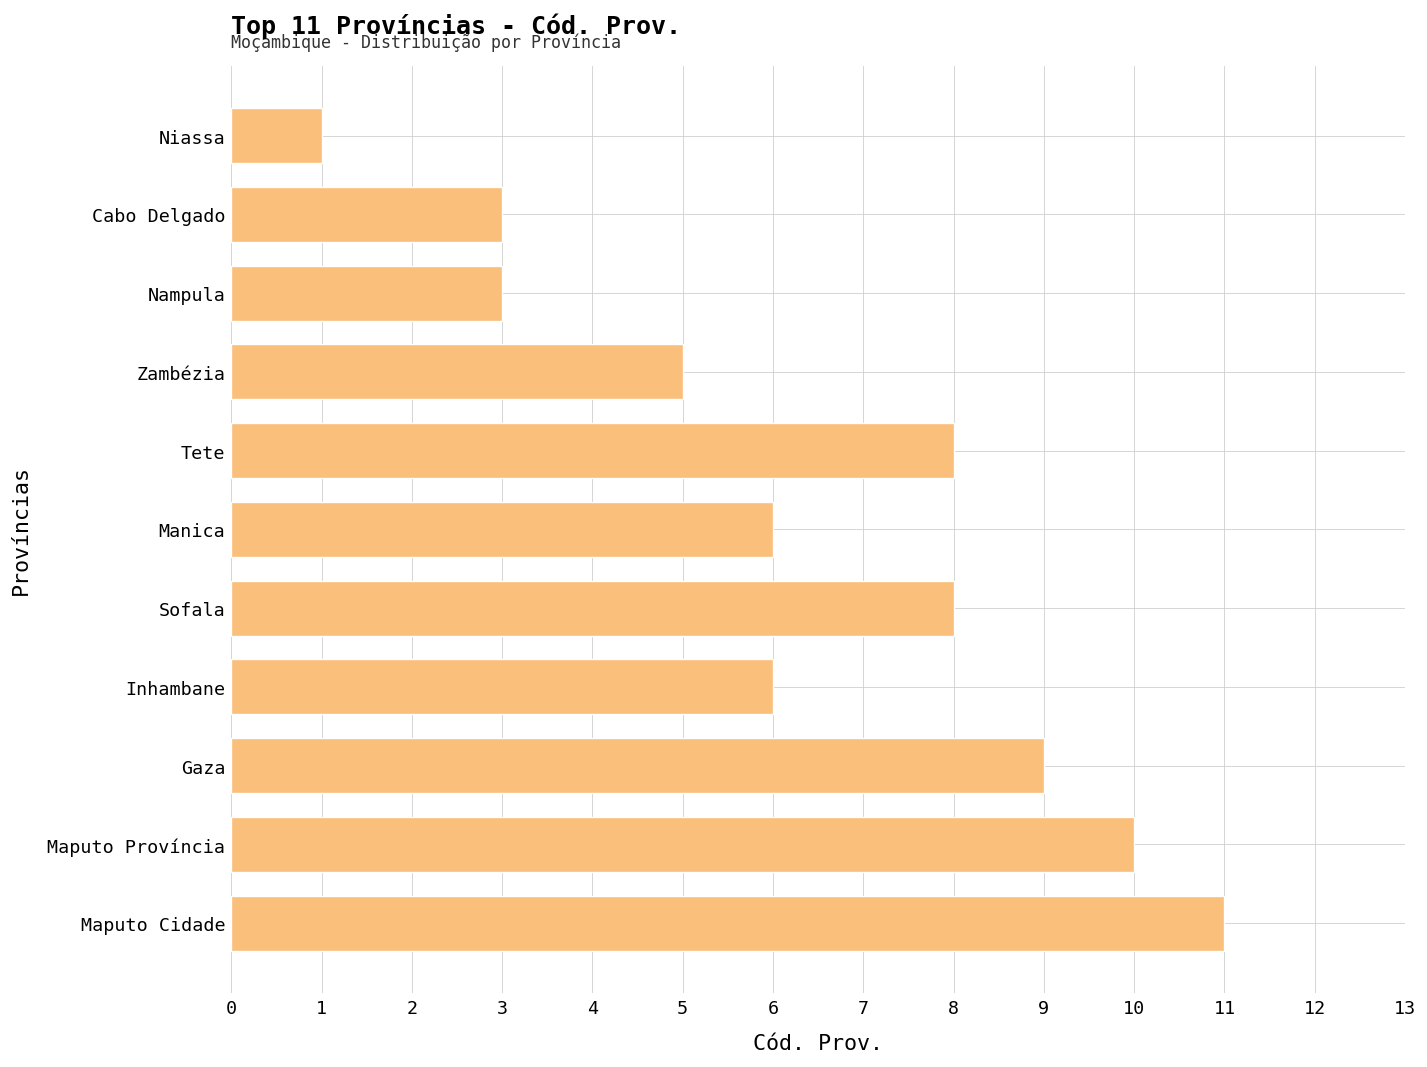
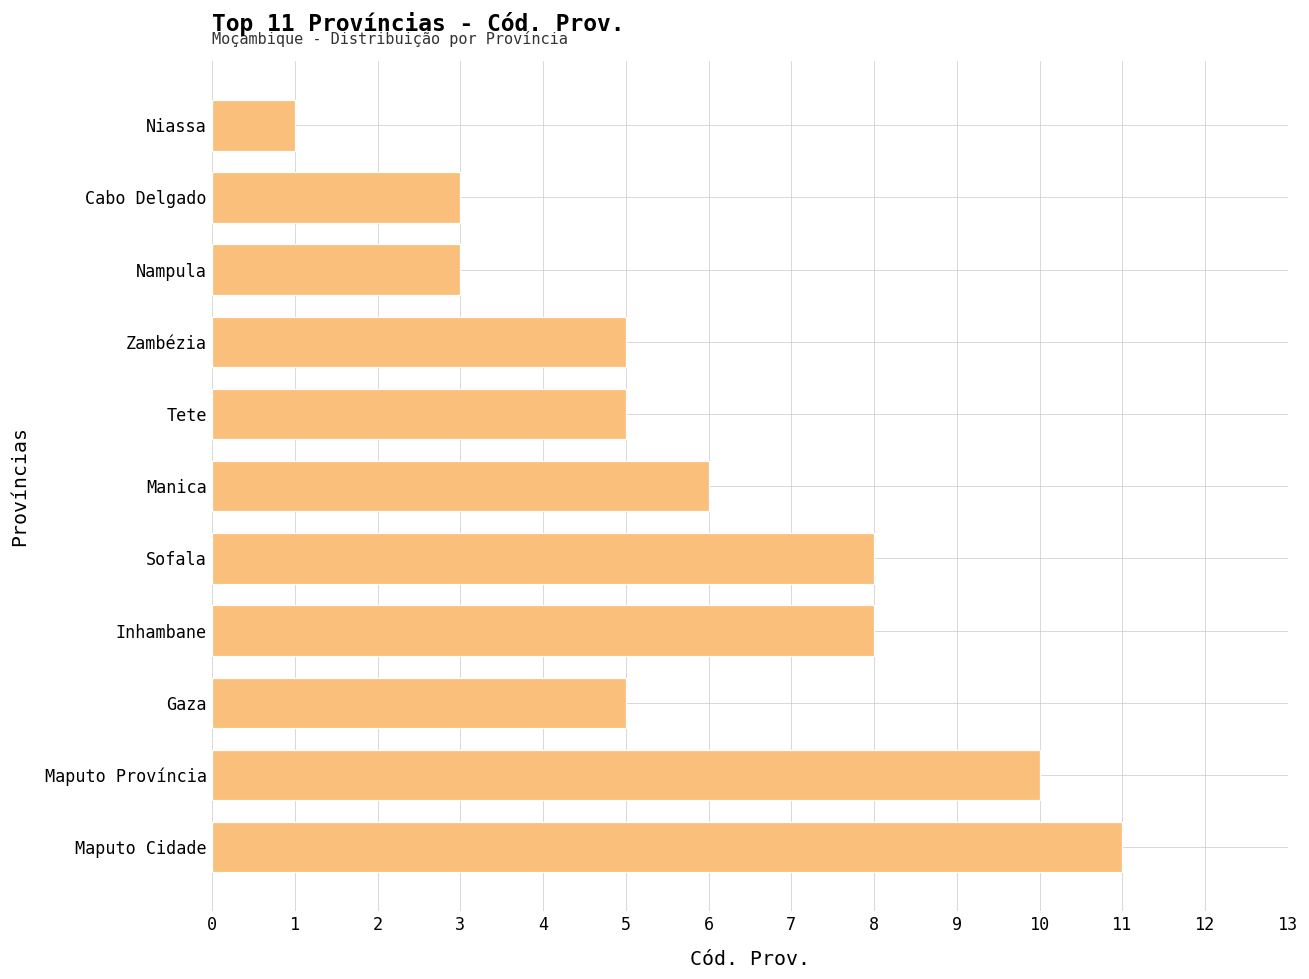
  {
    "Niassa": 1,
    "Cabo Delgado": 3,
    "Nampula": 3,
    "Zambézia": 5,
-   "Tete": 8,
+   "Tete": 5,
    "Manica": 6,
    "Sofala": 8,
-   "Inhambane": 6,
-   "Gaza": 9,
+   "Inhambane": 8,
+   "Gaza": 5,
    "Maputo Província": 10,
    "Maputo Cidade": 11
  }
